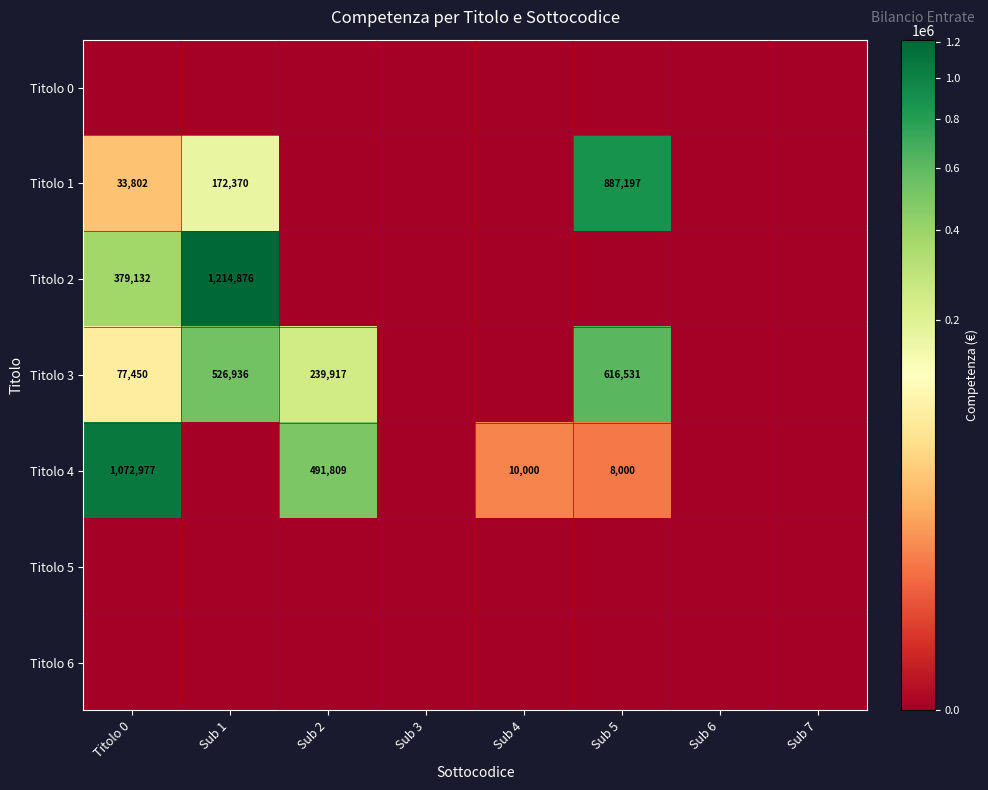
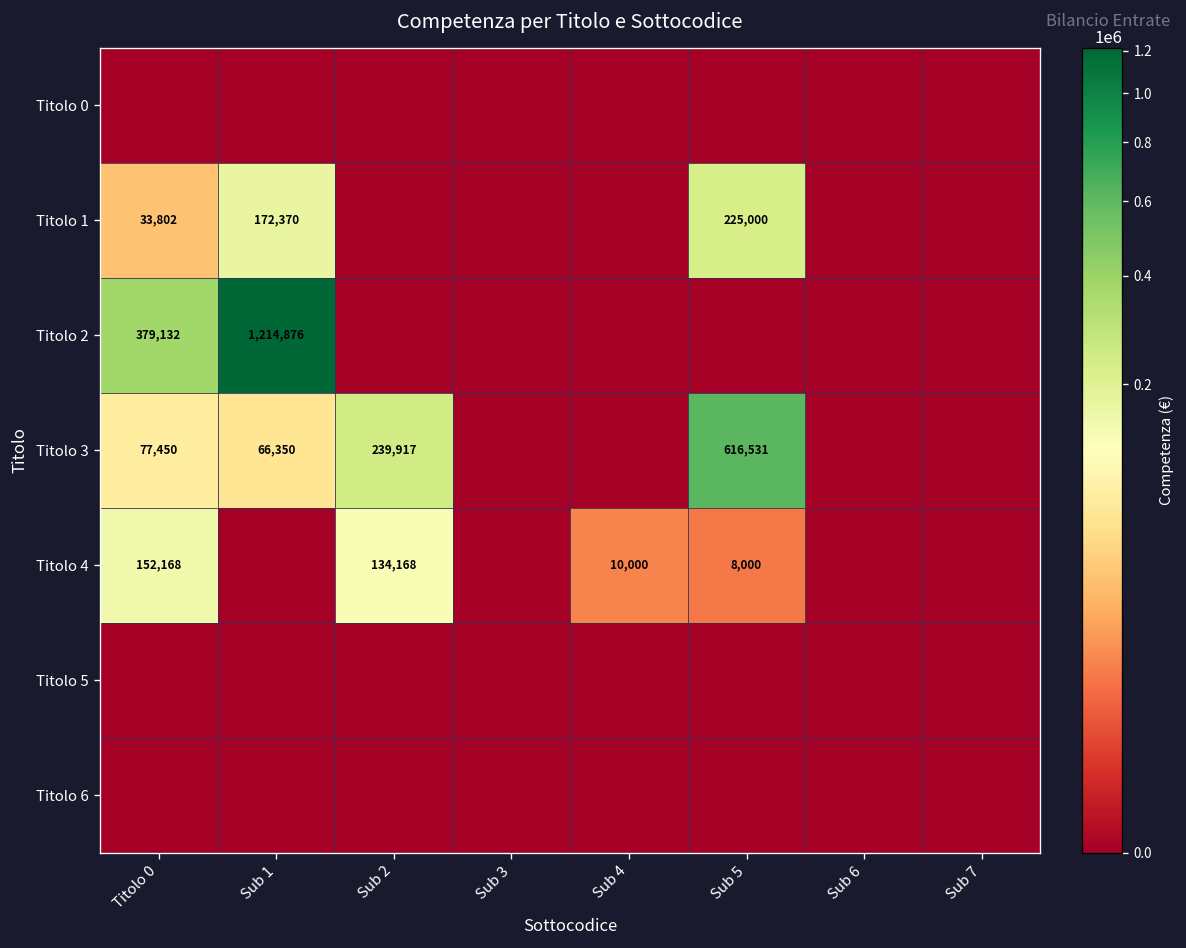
  {
    "Titolo 1": {
      "Titolo 0": "33,802",
      "Sub 1": "172,370",
-     "Sub 5": "887,197"
+     "Sub 5": "225,000"
    },
    "Titolo 2": {
      "Titolo 0": "379,132",
      "Sub 1": "1,214,876"
    },
    "Titolo 3": {
      "Titolo 0": "77,450",
-     "Sub 1": "526,936",
+     "Sub 1": "66,350",
      "Sub 2": "239,917",
      "Sub 5": "616,531"
    },
    "Titolo 4": {
-     "Titolo 0": "1,072,977",
-     "Sub 2": "491,809",
+     "Titolo 0": "152,168",
+     "Sub 2": "134,168",
      "Sub 4": "10,000",
      "Sub 5": "8,000"
    }
  }
